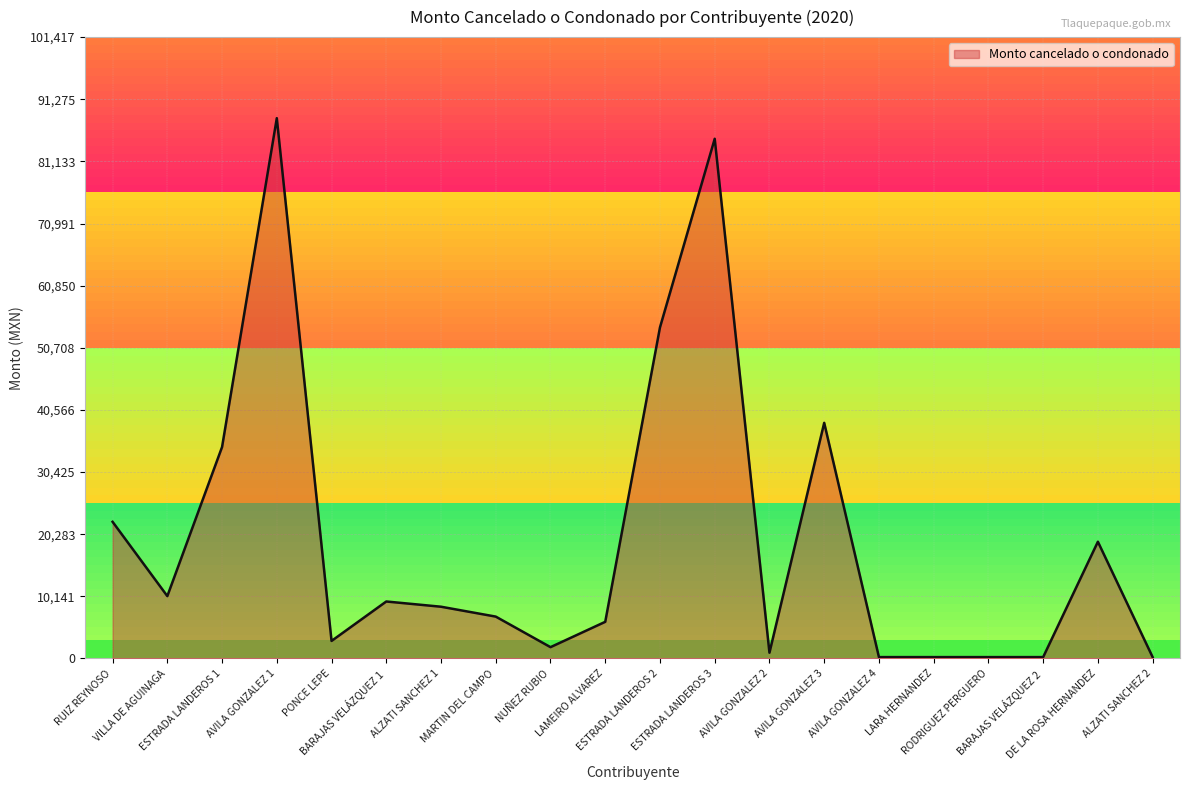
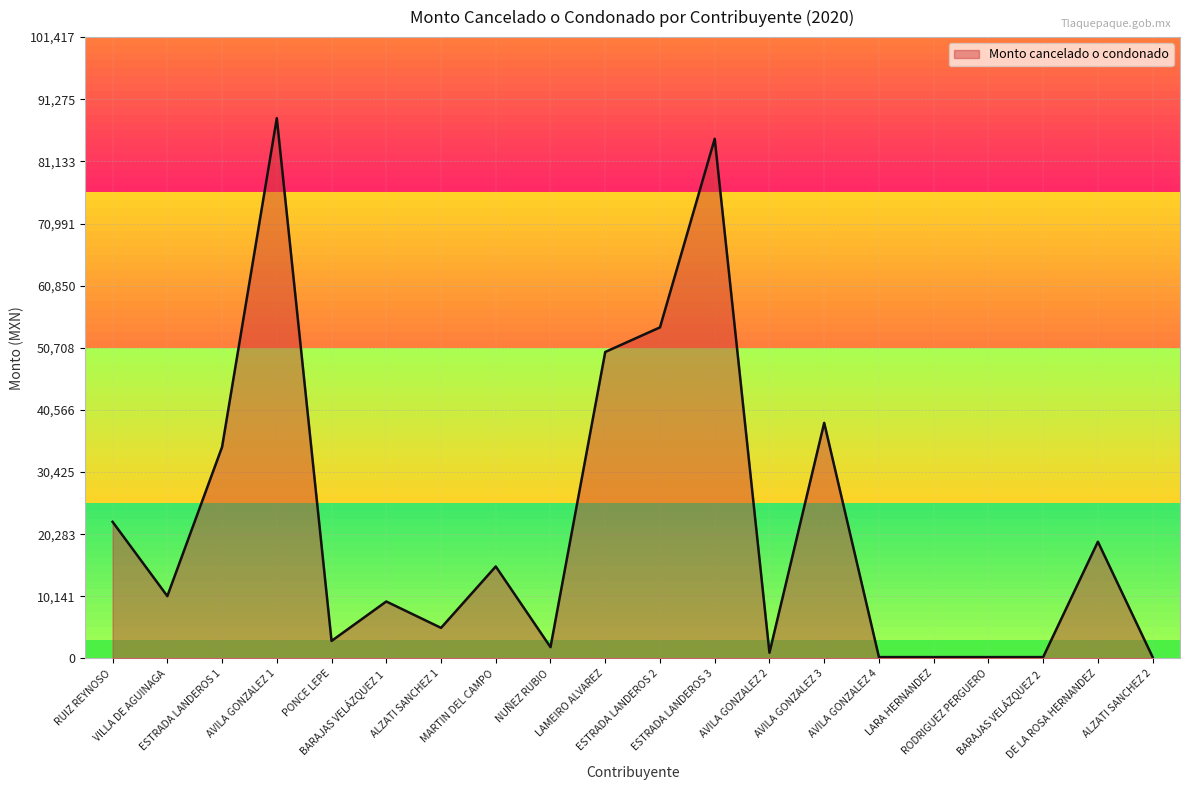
  {
    "RUIZ REYNOSO": "22,000",
    "VILLA DE AGUINAGA": "10,000",
    "ESTRADA LANDEROS 1": "35,000",
    "AVILA GONZALEZ 1": "88,000",
    "BARAJAS VELÁZQUEZ 1": "9,000",
-   "ALZATI SANCHEZ 1": "8,000",
-   "MARTIN DEL CAMPO": "7,000",
-   "LAMEIRO ALVAREZ": "6,000",
+   "ALZATI SANCHEZ 1": "5,000",
+   "MARTIN DEL CAMPO": "15,000",
+   "LAMEIRO ALVAREZ": "50,000",
    "ESTRADA LANDEROS 2": "54,000",
    "ESTRADA LANDEROS 3": "85,000",
    "AVILA GONZALEZ 3": "38,000",
    "DE LA ROSA HERNANDEZ": "19,000"
  }
